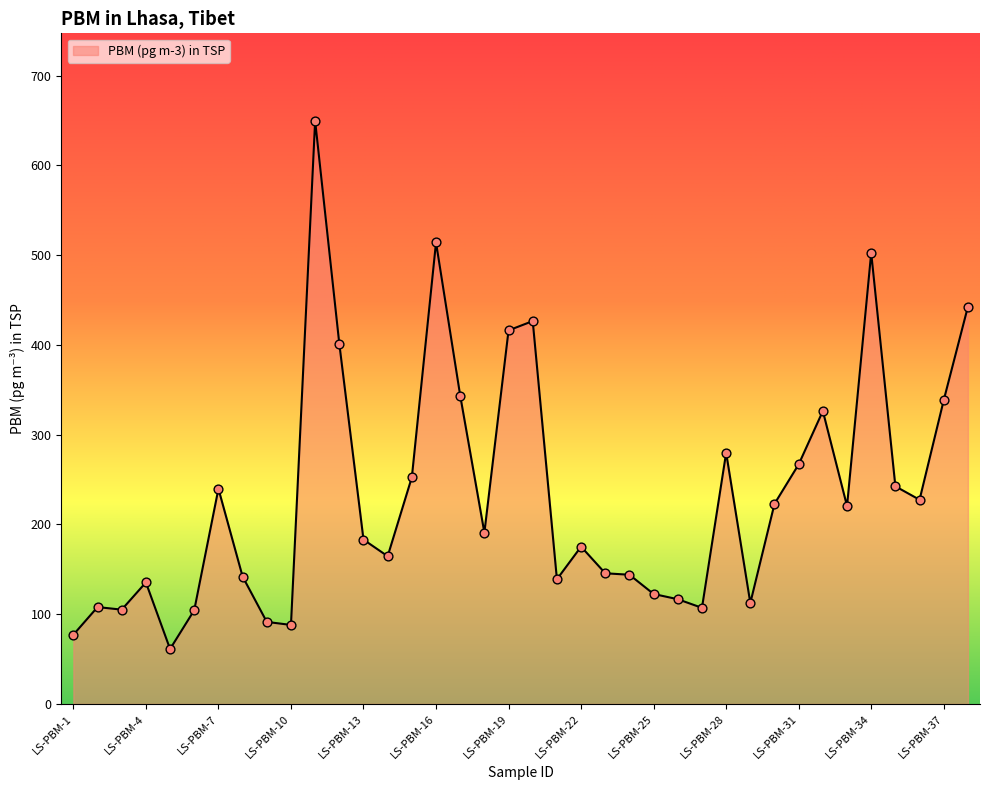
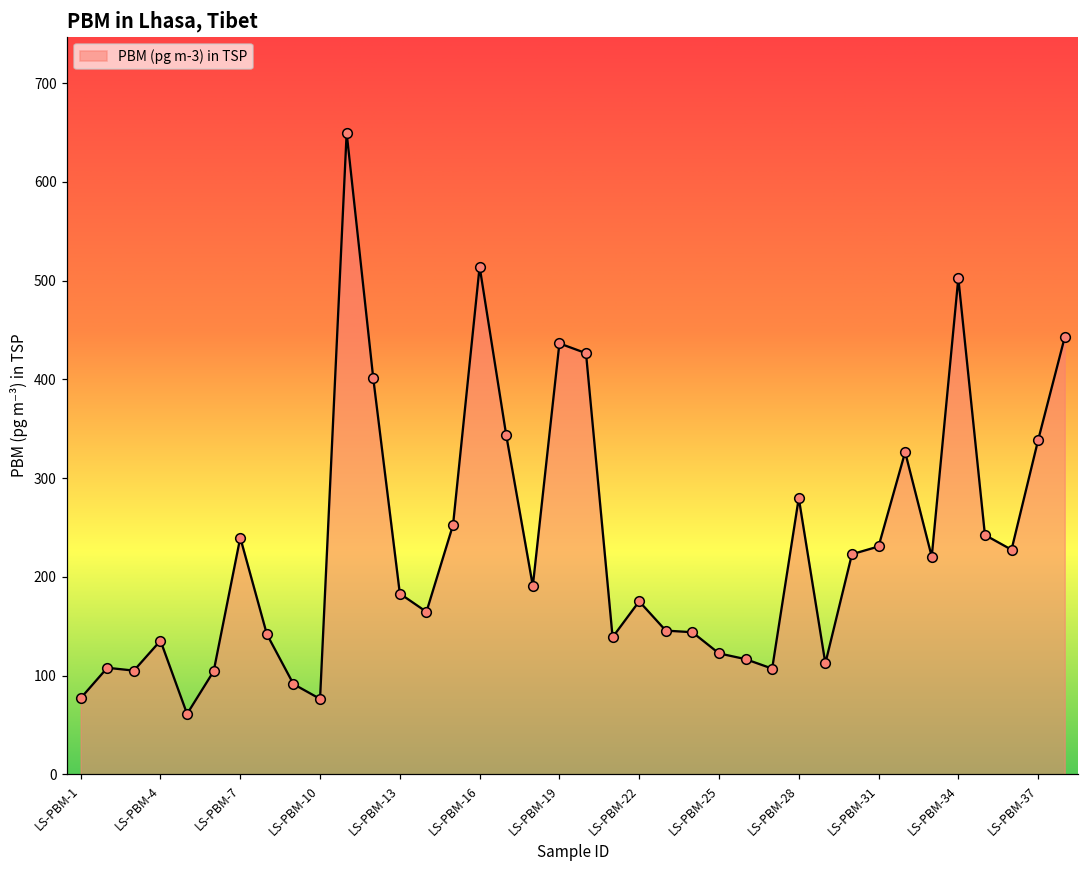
  {
    "LS-PBM-1": 80,
    "LS-PBM-4": 140,
    "LS-PBM-7": 240,
-   "LS-PBM-10": 90,
+   "LS-PBM-10": 80,
    "LS-PBM-13": 180,
    "LS-PBM-16": 510,
-   "LS-PBM-19": 420,
+   "LS-PBM-19": 440,
    "LS-PBM-22": 180,
    "LS-PBM-25": 120,
    "LS-PBM-28": 280,
-   "LS-PBM-31": 270,
+   "LS-PBM-31": 230,
    "LS-PBM-34": 500,
    "LS-PBM-37": 340
  }
